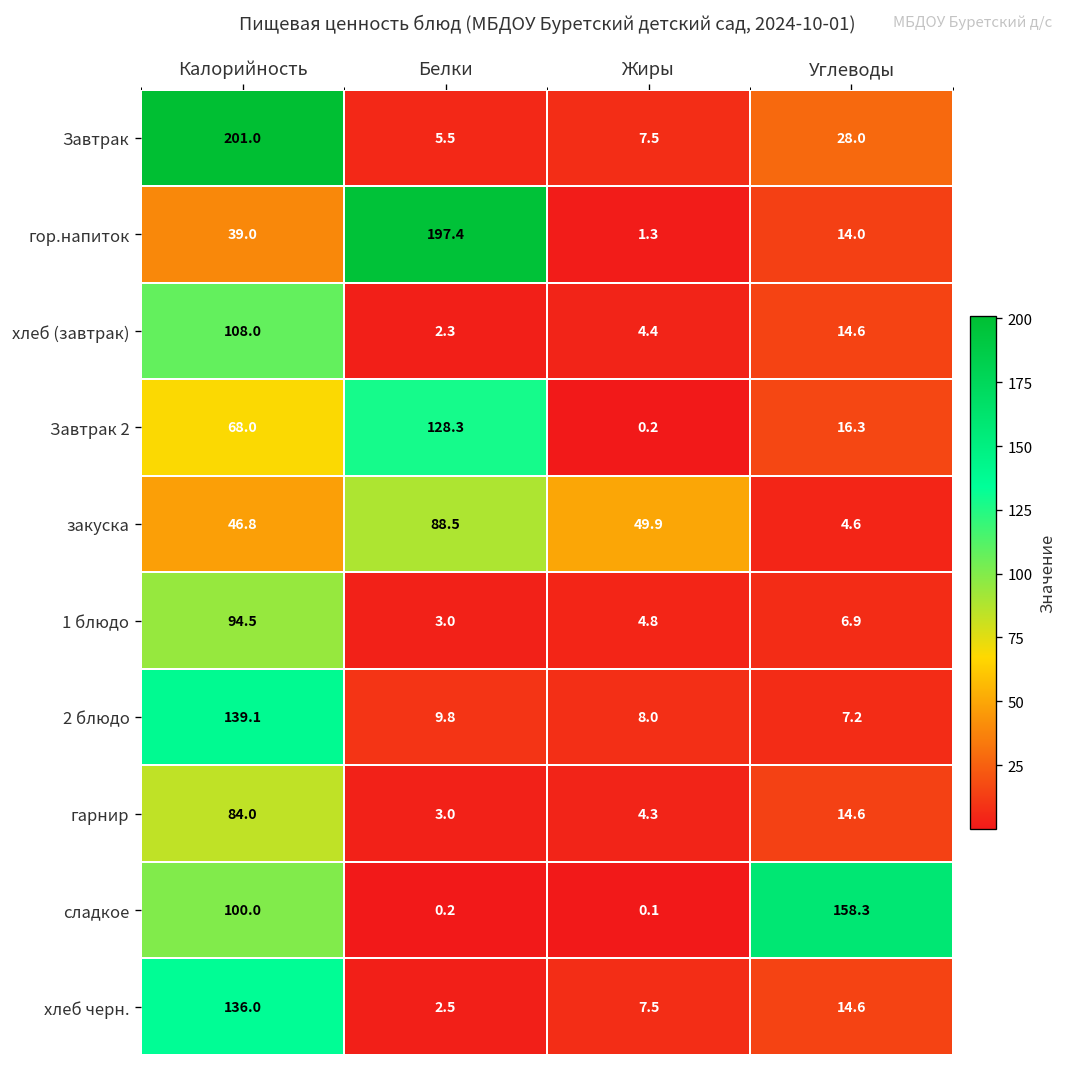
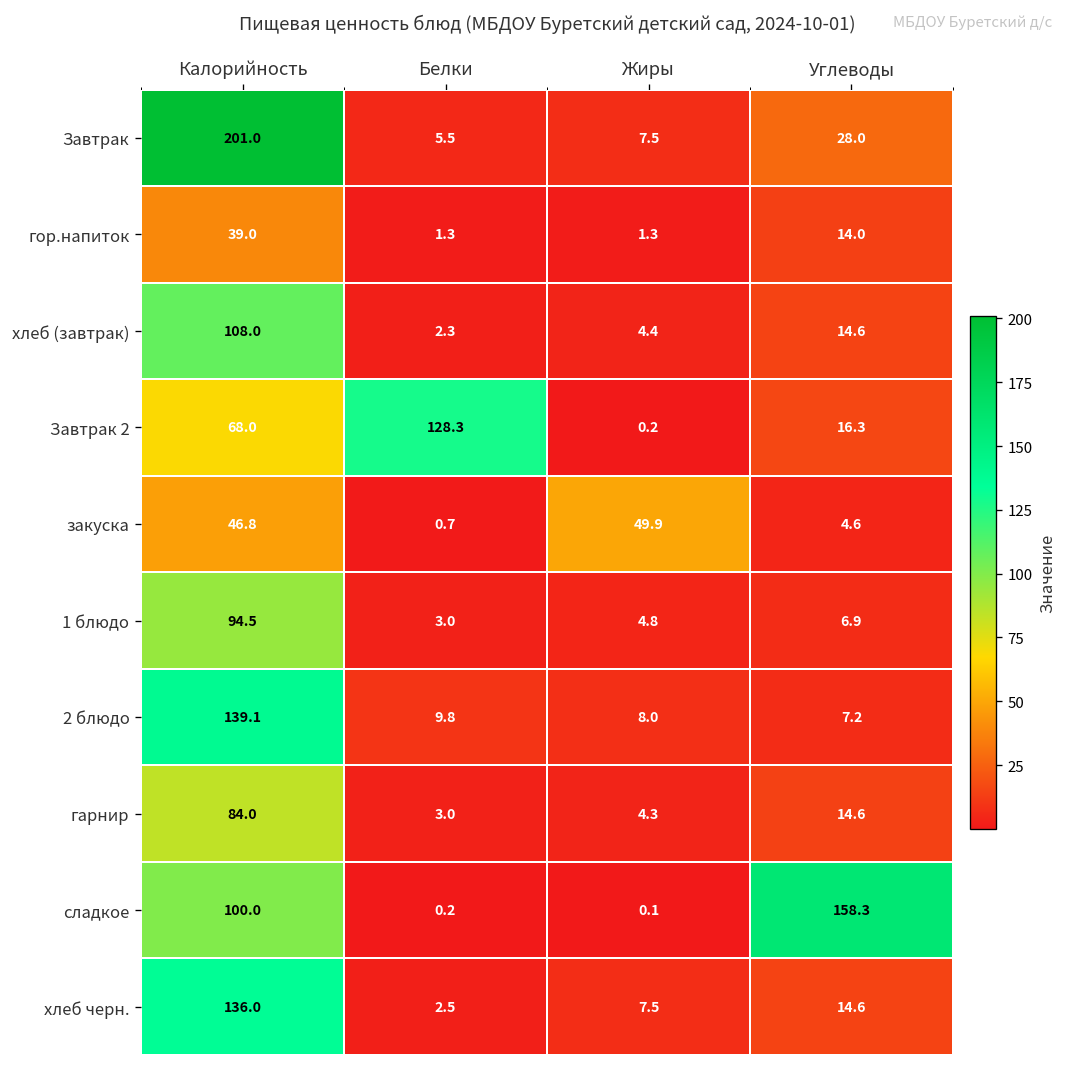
  {
    "Завтрак": {
      "Калорийность": 201.0,
      "Белки": 5.5,
      "Жиры": 7.5,
      "Углеводы": 28.0
    },
    "гор.напиток": {
      "Калорийность": 39.0,
-     "Белки": 197.4,
+     "Белки": 1.3,
      "Жиры": 1.3,
      "Углеводы": 14.0
    },
    "хлеб (завтрак)": {
      "Калорийность": 108.0,
      "Белки": 2.3,
      "Жиры": 4.4,
      "Углеводы": 14.6
    },
    "Завтрак 2": {
      "Калорийность": 68.0,
      "Белки": 128.3,
      "Жиры": 0.2,
      "Углеводы": 16.3
    },
    "закуска": {
      "Калорийность": 46.8,
-     "Белки": 88.5,
+     "Белки": 0.7,
      "Жиры": 49.9,
      "Углеводы": 4.6
    },
    "1 блюдо": {
      "Калорийность": 94.5,
      "Белки": 3.0,
      "Жиры": 4.8,
      "Углеводы": 6.9
    },
    "2 блюдо": {
      "Калорийность": 139.1,
      "Белки": 9.8,
      "Жиры": 8.0,
      "Углеводы": 7.2
    },
    "гарнир": {
      "Калорийность": 84.0,
      "Белки": 3.0,
      "Жиры": 4.3,
      "Углеводы": 14.6
    },
    "сладкое": {
      "Калорийность": 100.0,
      "Белки": 0.2,
      "Жиры": 0.1,
      "Углеводы": 158.3
    },
    "хлеб черн.": {
      "Калорийность": 136.0,
      "Белки": 2.5,
      "Жиры": 7.5,
      "Углеводы": 14.6
    }
  }
